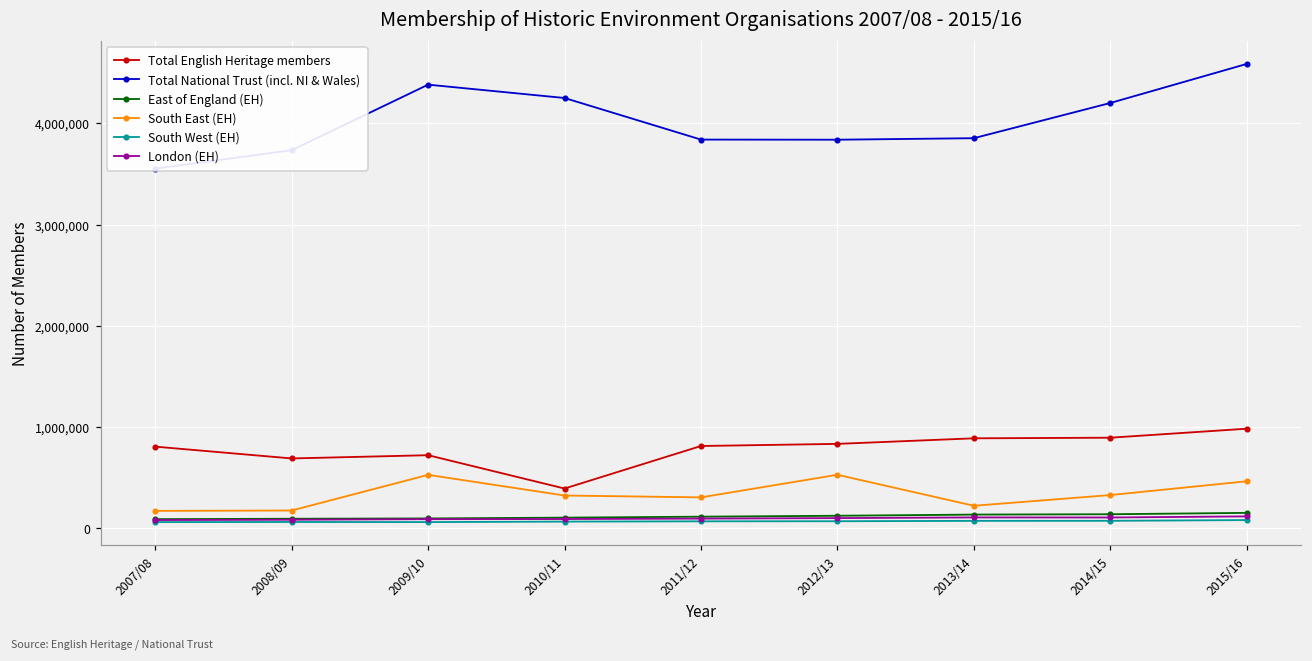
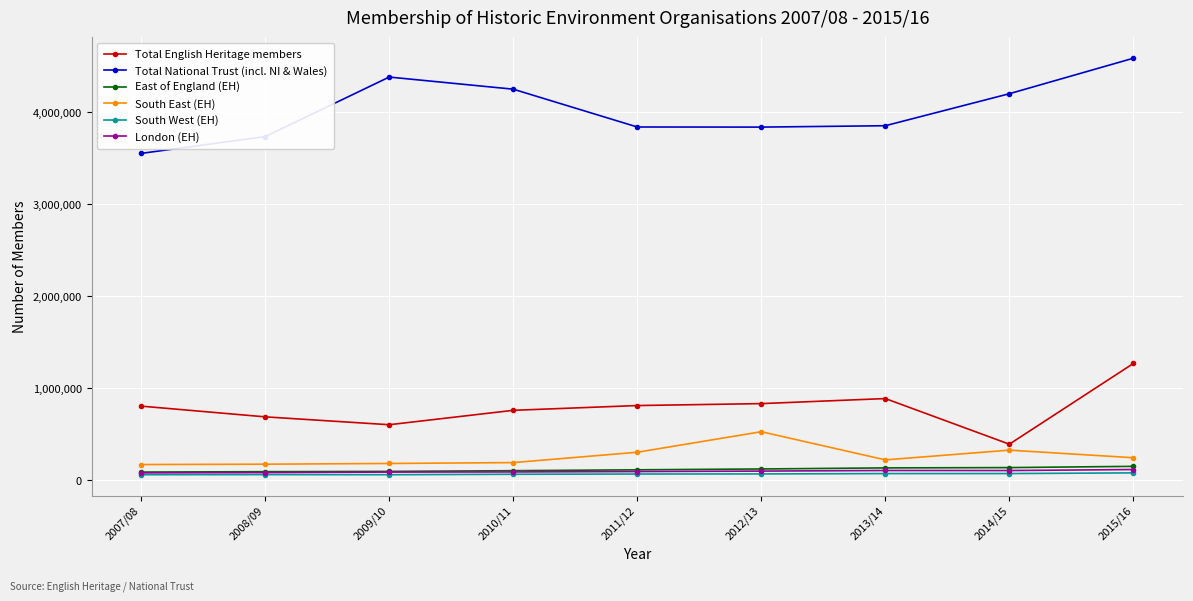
  {
    "Total English Heritage members": {
      "2007/08": "800,000",
      "2008/09": "700,000",
-     "2009/10": "700,000",
-     "2010/11": "400,000",
+     "2009/10": "600,000",
+     "2010/11": "800,000",
      "2011/12": "800,000",
      "2012/13": "800,000",
      "2013/14": "900,000",
-     "2014/15": "900,000",
-     "2015/16": "1,000,000"
+     "2014/15": "400,000",
+     "2015/16": "1,300,000"
    },
    "Total National Trust (incl. NI & Wales)": {
      "2007/08": "3,600,000",
      "2009/10": "4,400,000",
      "2010/11": "4,300,000",
      "2011/12": "3,800,000",
      "2012/13": "3,800,000",
      "2013/14": "3,900,000",
      "2014/15": "4,200,000",
      "2015/16": "4,600,000"
    },
    "East of England (EH)": {
      "2013/14": "100,000",
      "2014/15": "100,000",
      "2015/16": "100,000"
    },
    "South East (EH)": {
      "2007/08": "200,000",
      "2008/09": "200,000",
-     "2009/10": "500,000",
-     "2010/11": "300,000",
+     "2009/10": "200,000",
+     "2010/11": "200,000",
      "2011/12": "300,000",
      "2012/13": "500,000",
      "2013/14": "200,000",
      "2014/15": "300,000",
-     "2015/16": "500,000"
+     "2015/16": "200,000"
    },
    "South West (EH)": {
      "2009/10": "100,000",
      "2012/13": "100,000",
      "2013/14": "100,000",
      "2014/15": "100,000",
      "2015/16": "100,000"
    },
    "London (EH)": {
      "2013/14": "100,000",
      "2014/15": "100,000",
      "2015/16": "100,000"
    }
  }
